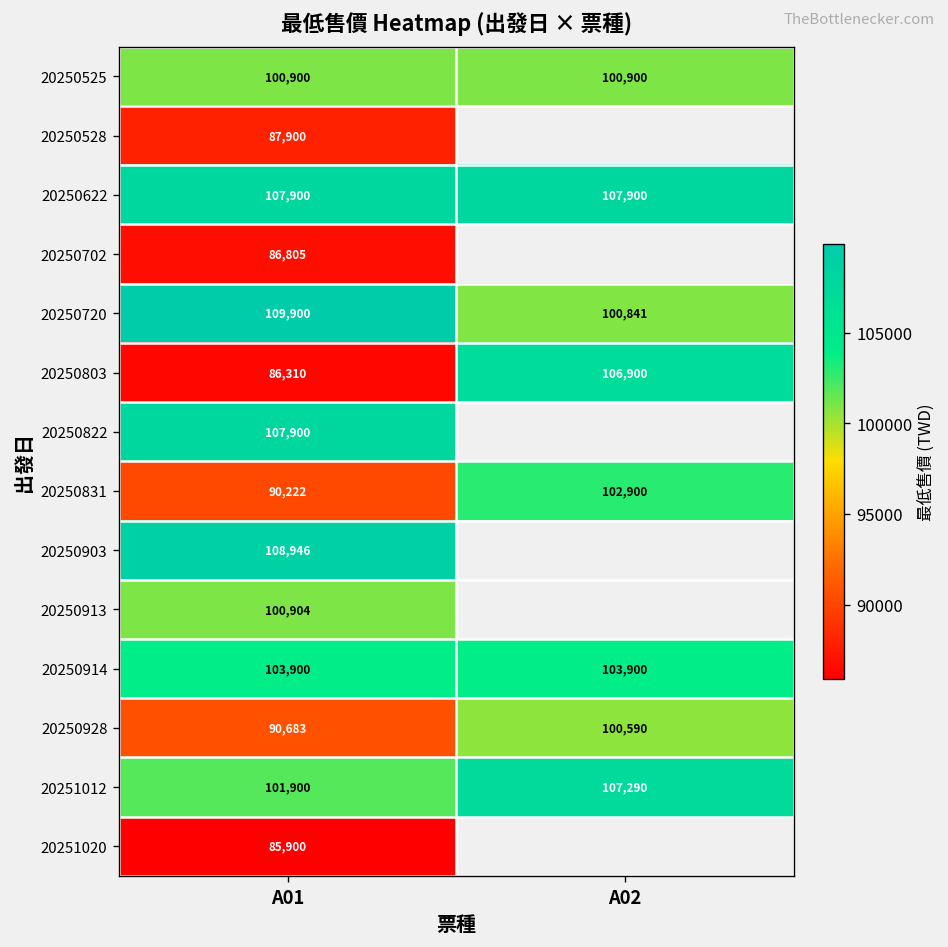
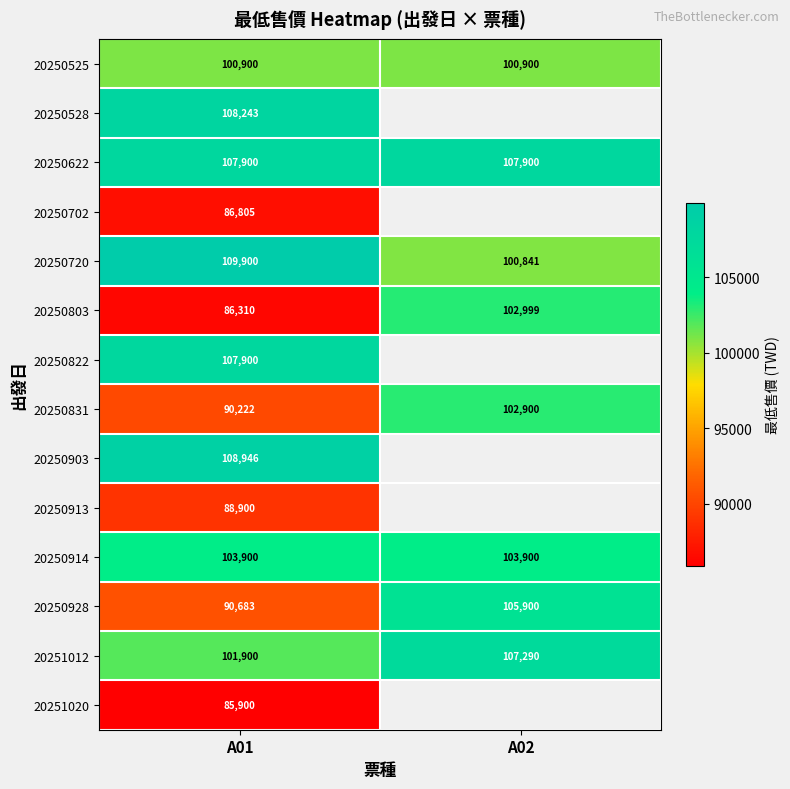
  {
    "20250525": {
      "A01": "100,900",
      "A02": "100,900"
    },
    "20250528": {
-     "A01": "87,900"
+     "A01": "108,243"
    },
    "20250622": {
      "A01": "107,900",
      "A02": "107,900"
    },
    "20250702": {
      "A01": "86,805"
    },
    "20250720": {
      "A01": "109,900",
      "A02": "100,841"
    },
    "20250803": {
      "A01": "86,310",
-     "A02": "106,900"
+     "A02": "102,999"
    },
    "20250822": {
      "A01": "107,900"
    },
    "20250831": {
      "A01": "90,222",
      "A02": "102,900"
    },
    "20250903": {
      "A01": "108,946"
    },
    "20250913": {
-     "A01": "100,904"
+     "A01": "88,900"
    },
    "20250914": {
      "A01": "103,900",
      "A02": "103,900"
    },
    "20250928": {
      "A01": "90,683",
-     "A02": "100,590"
+     "A02": "105,900"
    },
    "20251012": {
      "A01": "101,900",
      "A02": "107,290"
    },
    "20251020": {
      "A01": "85,900"
    }
  }
